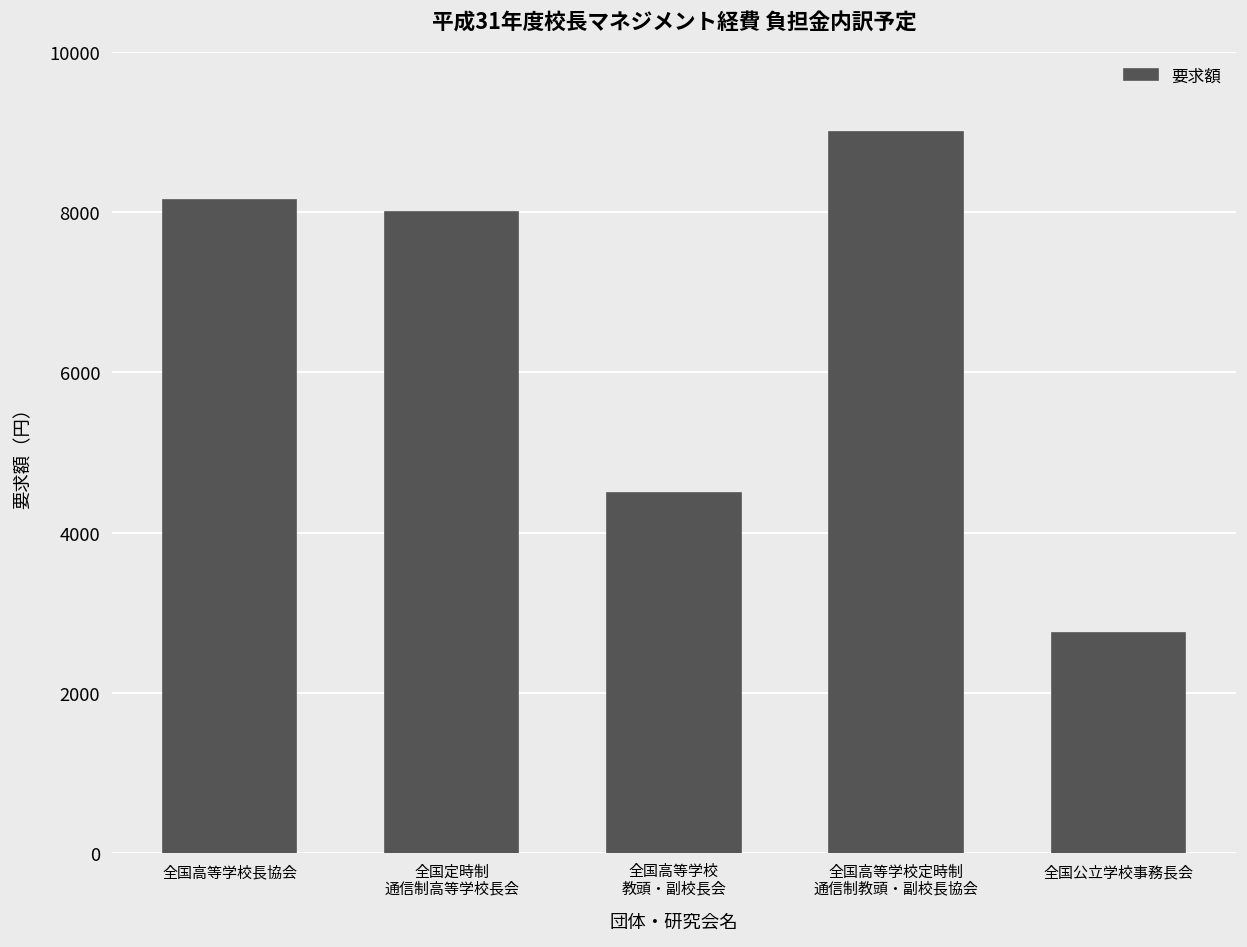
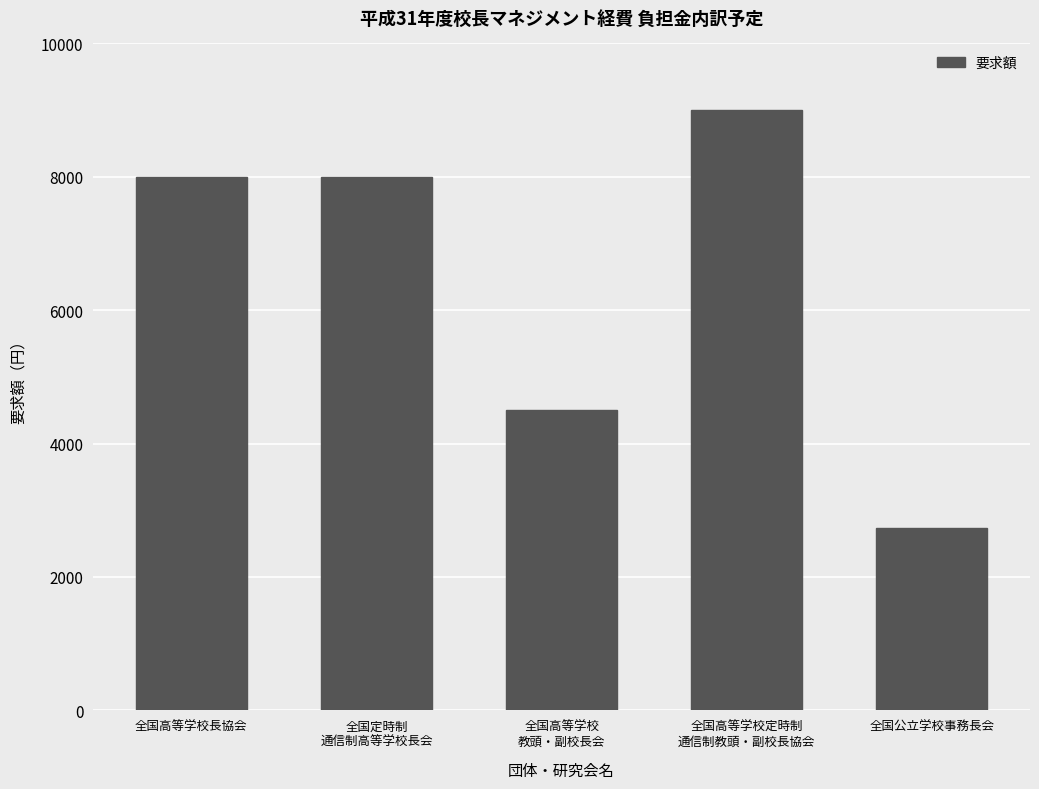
  {
-   "全国高等学校長協会": 8200,
+   "全国高等学校長協会": 8000,
    "全国定時制 通信制高等学校長会": 8000,
    "全国高等学校 教頭・副校長会": 4500,
    "全国高等学校定時制 通信制教頭・副校長協会": 9000,
    "全国公立学校事務長会": 2700
  }
